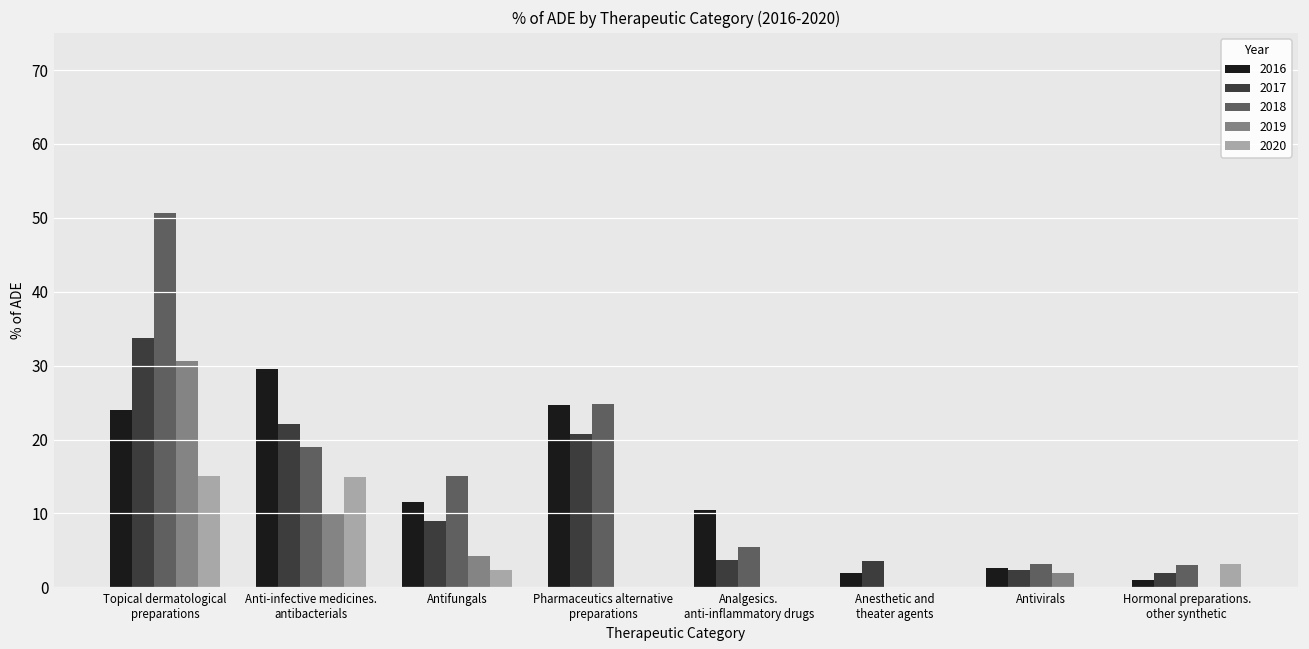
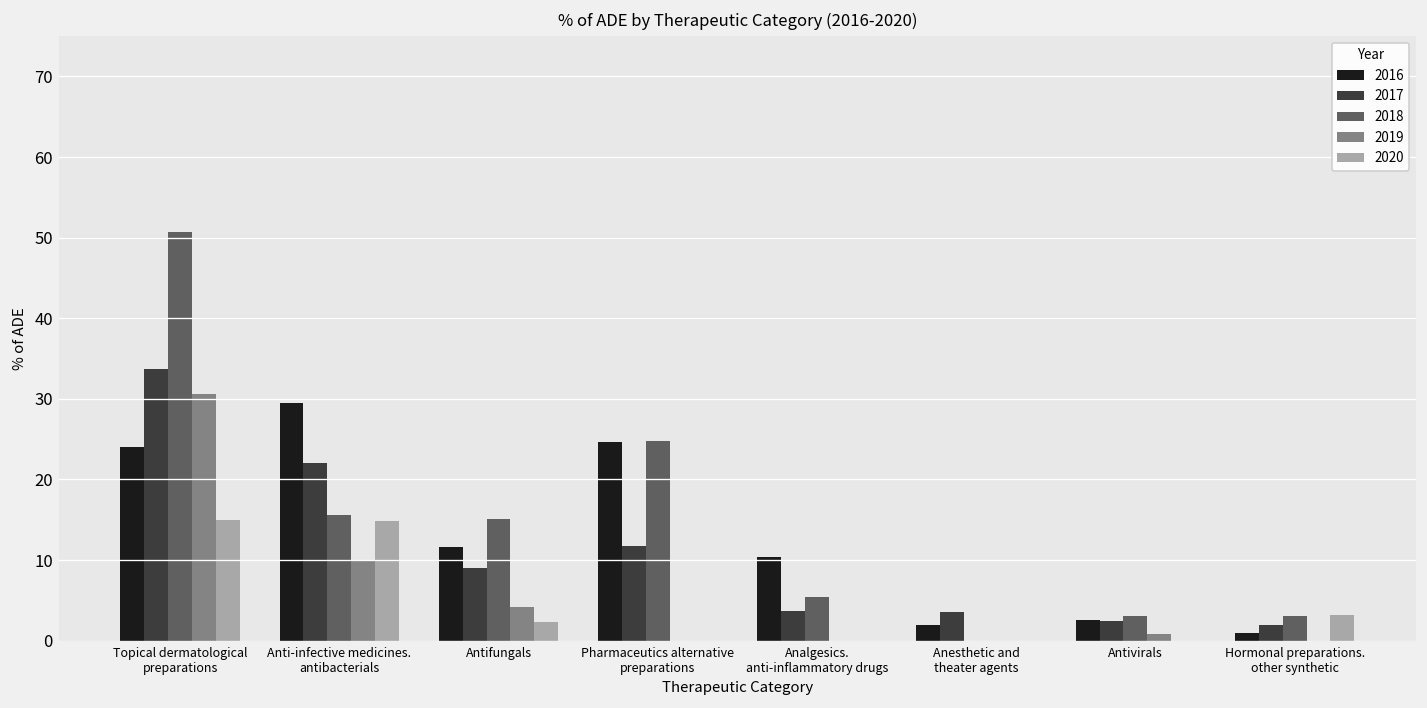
  {
    "2016": {
      "Topical dermatological preparations": 24,
      "Anti-infective medicines. antibacterials": 30,
      "Antifungals": 12,
      "Pharmaceutics alternative preparations": 25,
      "Analgesics. anti-inflammatory drugs": 10,
      "Anesthetic and theater agents": 2,
      "Antivirals": 3,
      "Hormonal preparations. other synthetic": 1
    },
    "2017": {
      "Topical dermatological preparations": 34,
      "Anti-infective medicines. antibacterials": 22,
      "Antifungals": 9,
-     "Pharmaceutics alternative preparations": 21,
+     "Pharmaceutics alternative preparations": 12,
      "Analgesics. anti-inflammatory drugs": 4,
      "Anesthetic and theater agents": 4,
      "Antivirals": 2,
      "Hormonal preparations. other synthetic": 2
    },
    "2018": {
      "Topical dermatological preparations": 51,
-     "Anti-infective medicines. antibacterials": 19,
+     "Anti-infective medicines. antibacterials": 16,
      "Antifungals": 15,
      "Pharmaceutics alternative preparations": 25,
      "Analgesics. anti-inflammatory drugs": 5,
      "Anesthetic and theater agents": 0,
      "Antivirals": 3,
      "Hormonal preparations. other synthetic": 3
    },
    "2019": {
      "Topical dermatological preparations": 31,
      "Anti-infective medicines. antibacterials": 10,
      "Antifungals": 4,
      "Pharmaceutics alternative preparations": 0,
      "Analgesics. anti-inflammatory drugs": 0,
      "Anesthetic and theater agents": 0,
-     "Antivirals": 2,
+     "Antivirals": 1,
      "Hormonal preparations. other synthetic": 0
    },
    "2020": {
      "Topical dermatological preparations": 15,
      "Anti-infective medicines. antibacterials": 15,
      "Antifungals": 2,
      "Pharmaceutics alternative preparations": 0,
      "Analgesics. anti-inflammatory drugs": 0,
      "Anesthetic and theater agents": 0,
      "Antivirals": 0,
      "Hormonal preparations. other synthetic": 3
    }
  }
